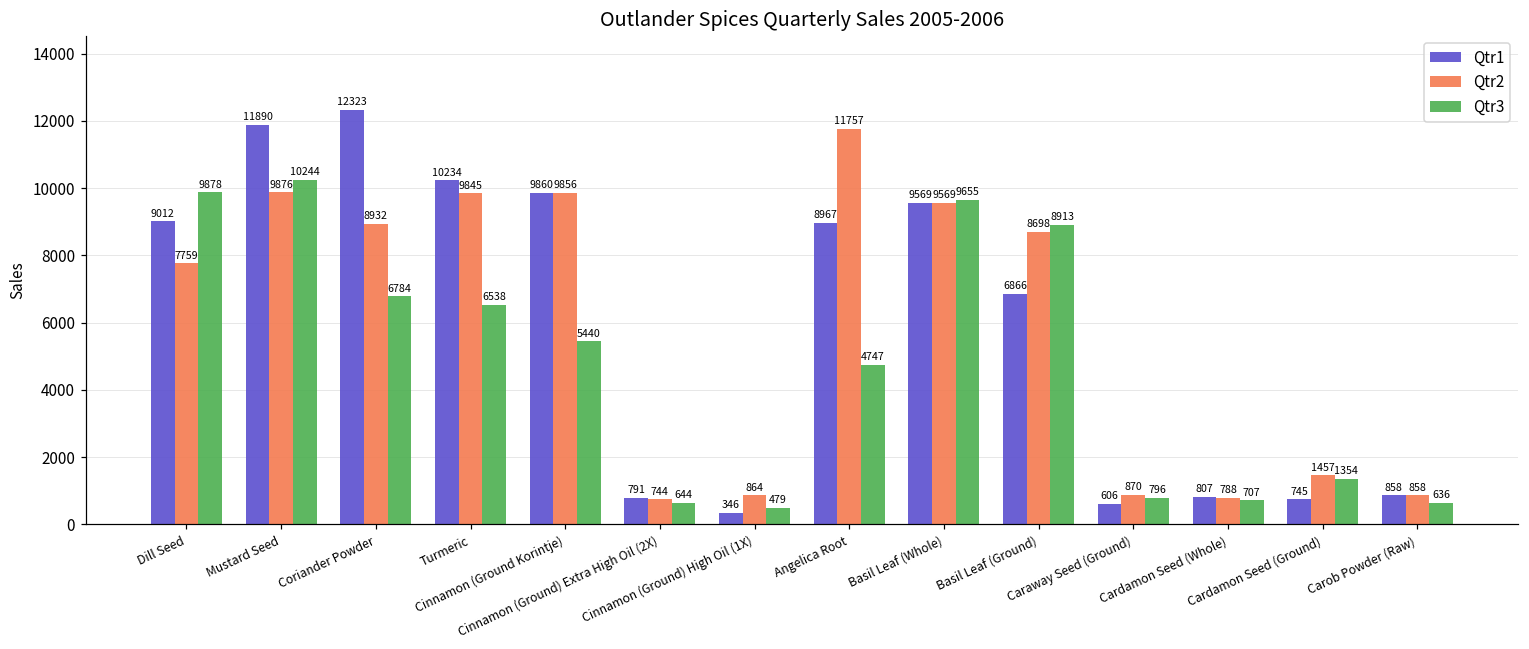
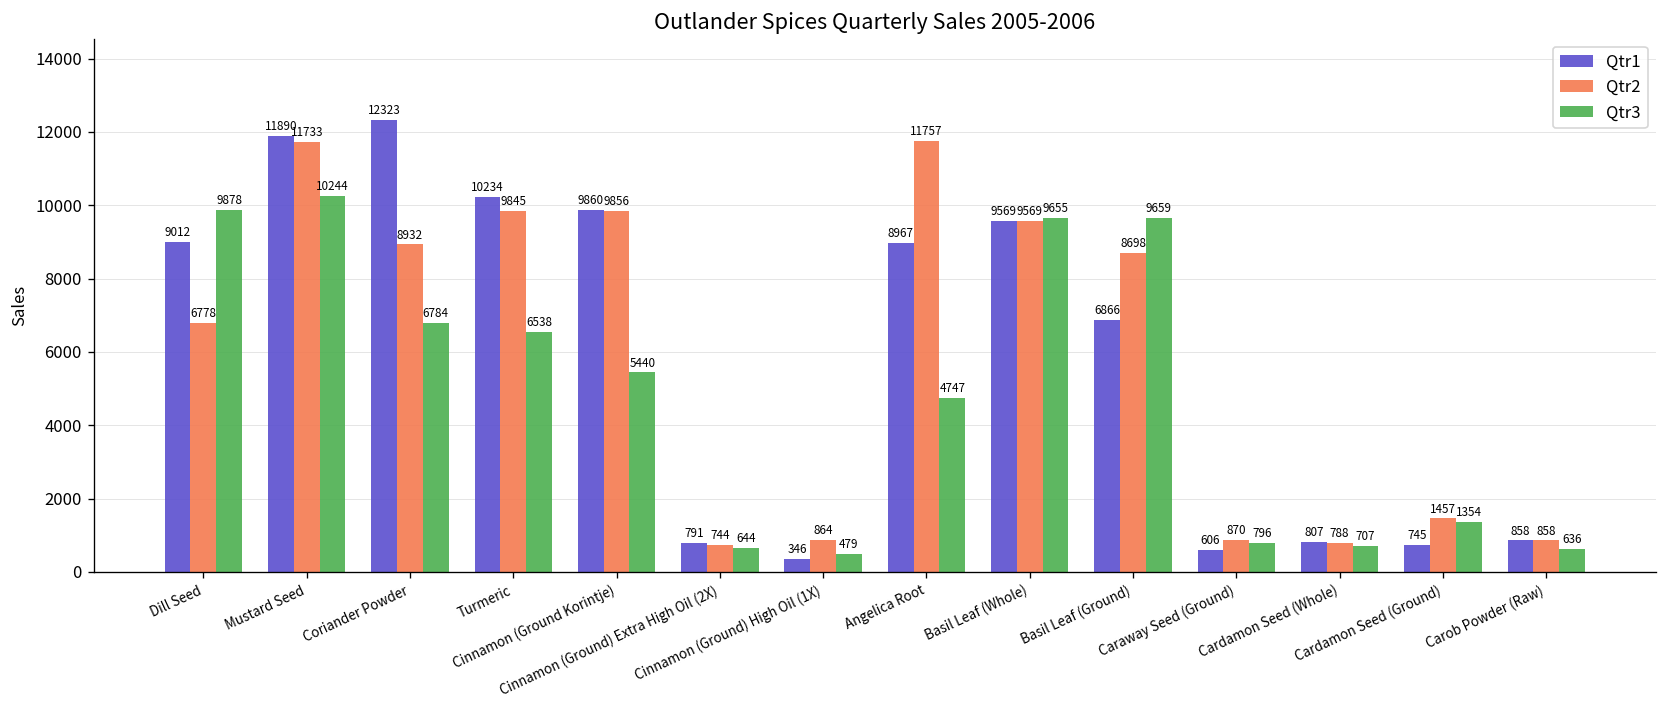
  {
    "Qtr1": {
      "Dill Seed": 9012,
      "Mustard Seed": 11890,
      "Coriander Powder": 12323,
      "Turmeric": 10234,
      "Cinnamon (Ground Korintje)": 9860,
      "Cinnamon (Ground) Extra High Oil (2X)": 791,
      "Cinnamon (Ground) High Oil (1X)": 346,
      "Angelica Root": 8967,
      "Basil Leaf (Whole)": 9569,
      "Basil Leaf (Ground)": 6866,
      "Caraway Seed (Ground)": 606,
      "Cardamon Seed (Whole)": 807,
      "Cardamon Seed (Ground)": 745,
      "Carob Powder (Raw)": 858
    },
    "Qtr2": {
-     "Dill Seed": 7759,
-     "Mustard Seed": 9876,
+     "Dill Seed": 6778,
+     "Mustard Seed": 11733,
      "Coriander Powder": 8932,
      "Turmeric": 9845,
      "Cinnamon (Ground Korintje)": 9856,
      "Cinnamon (Ground) Extra High Oil (2X)": 744,
      "Cinnamon (Ground) High Oil (1X)": 864,
      "Angelica Root": 11757,
      "Basil Leaf (Whole)": 9569,
      "Basil Leaf (Ground)": 8698,
      "Caraway Seed (Ground)": 870,
      "Cardamon Seed (Whole)": 788,
      "Cardamon Seed (Ground)": 1457,
      "Carob Powder (Raw)": 858
    },
    "Qtr3": {
      "Dill Seed": 9878,
      "Mustard Seed": 10244,
      "Coriander Powder": 6784,
      "Turmeric": 6538,
      "Cinnamon (Ground Korintje)": 5440,
      "Cinnamon (Ground) Extra High Oil (2X)": 644,
      "Cinnamon (Ground) High Oil (1X)": 479,
      "Angelica Root": 4747,
      "Basil Leaf (Whole)": 9655,
-     "Basil Leaf (Ground)": 8913,
+     "Basil Leaf (Ground)": 9659,
      "Caraway Seed (Ground)": 796,
      "Cardamon Seed (Whole)": 707,
      "Cardamon Seed (Ground)": 1354,
      "Carob Powder (Raw)": 636
    }
  }
